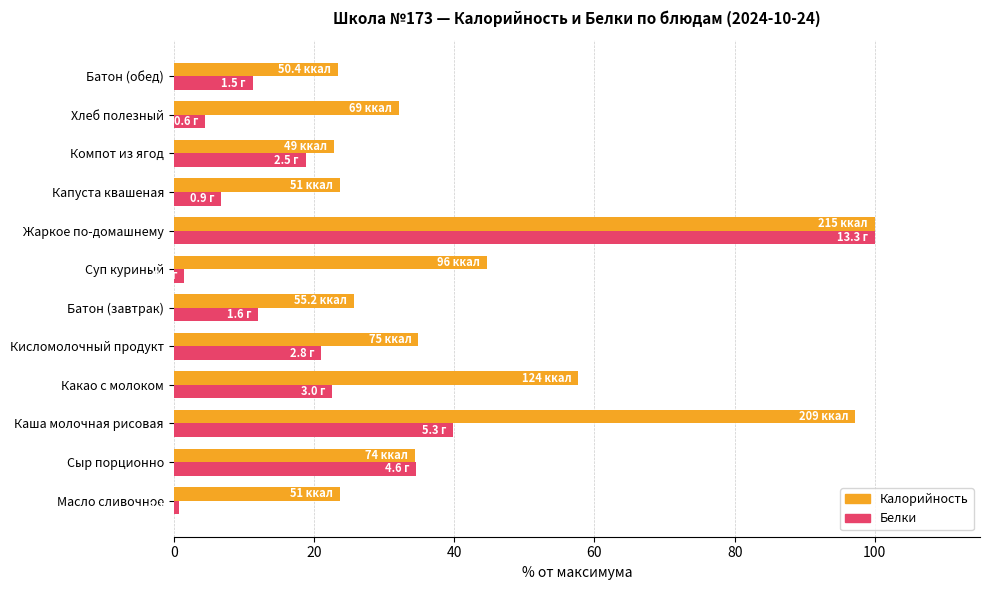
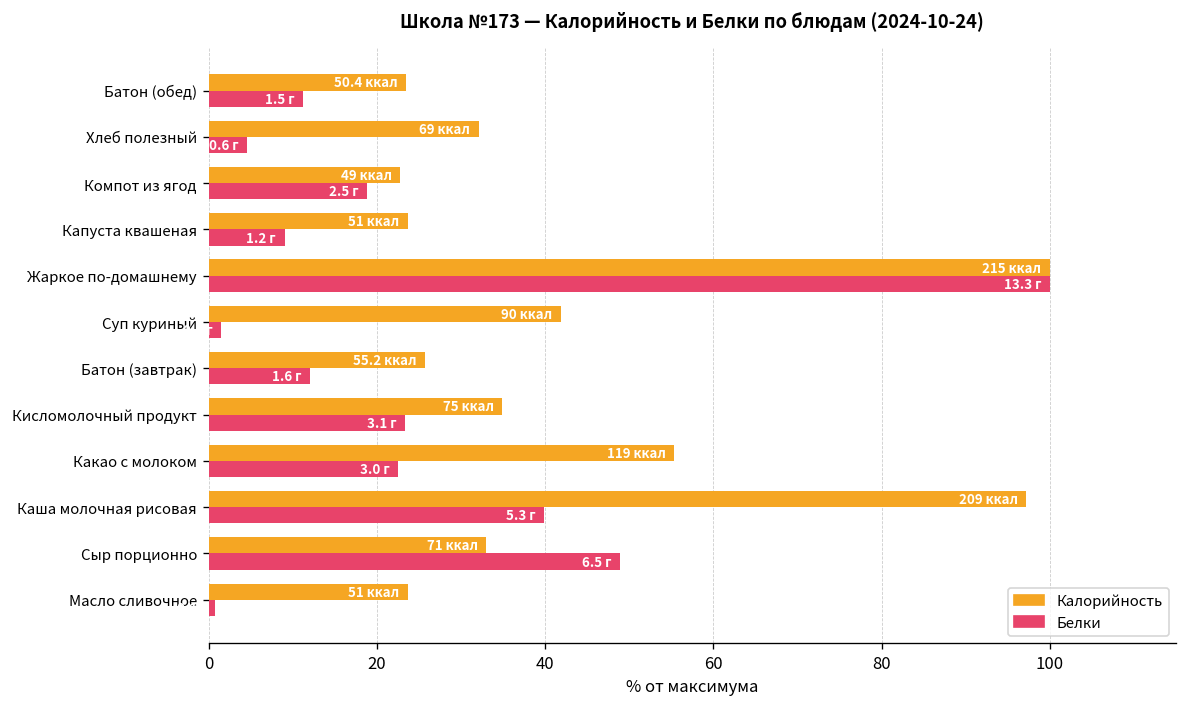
  {
    "Калорийность": {
-     "Суп куриный": 96,
-     "Какао с молоком": 124,
-     "Сыр порционно": 74
+     "Суп куриный": 90,
+     "Какао с молоком": 119,
+     "Сыр порционно": 71
    },
    "Белки": {
-     "Капуста квашеная": 0.9,
-     "Кисломолочный продукт": 2.8,
-     "Сыр порционно": 4.6
+     "Капуста квашеная": 1.2,
+     "Кисломолочный продукт": 3.1,
+     "Сыр порционно": 6.5
    }
  }
